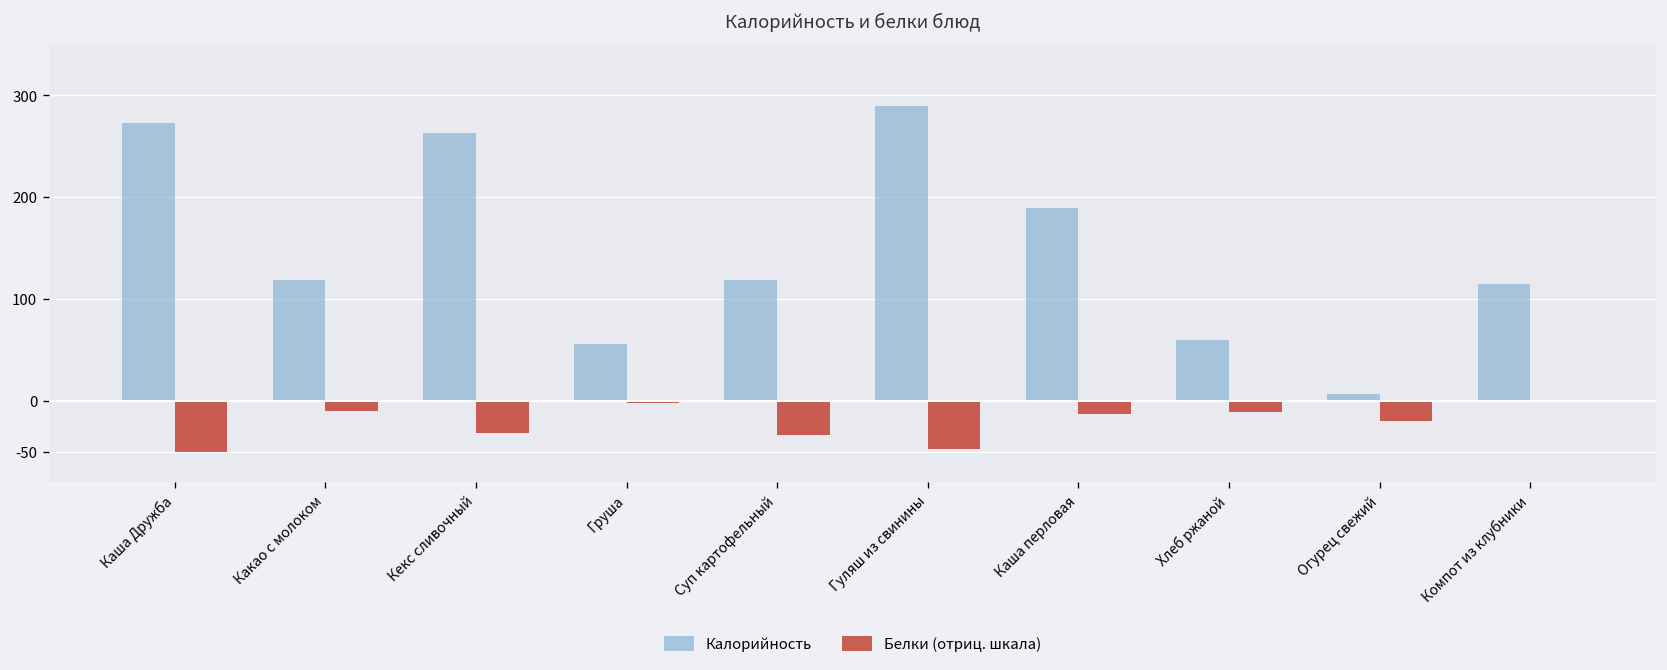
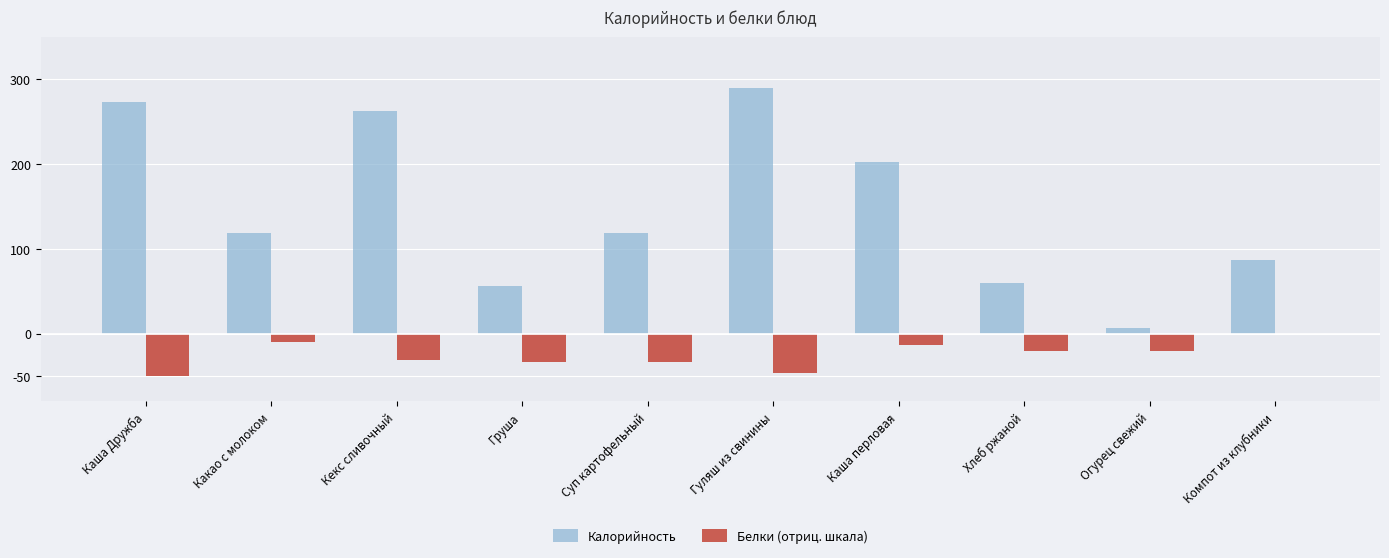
  {
    "Калорийность": {
      "Каша Дружба": 270,
      "Какао с молоком": 120,
      "Кекс сливочный": 260,
      "Груша": 60,
      "Суп картофельный": 120,
      "Гуляш из свинины": 290,
-     "Каша перловая": 190,
+     "Каша перловая": 200,
      "Хлеб ржаной": 60,
      "Огурец свежий": 10,
-     "Компот из клубники": 120
+     "Компот из клубники": 90
    },
    "Белки (отриц. шкала)": {
      "Каша Дружба": -50,
      "Какао с молоком": -10,
      "Кекс сливочный": -30,
-     "Груша": 0,
+     "Груша": -30,
      "Суп картофельный": -30,
      "Гуляш из свинины": -50,
      "Каша перловая": -10,
-     "Хлеб ржаной": -10,
+     "Хлеб ржаной": -20,
      "Огурец свежий": -20
    }
  }
